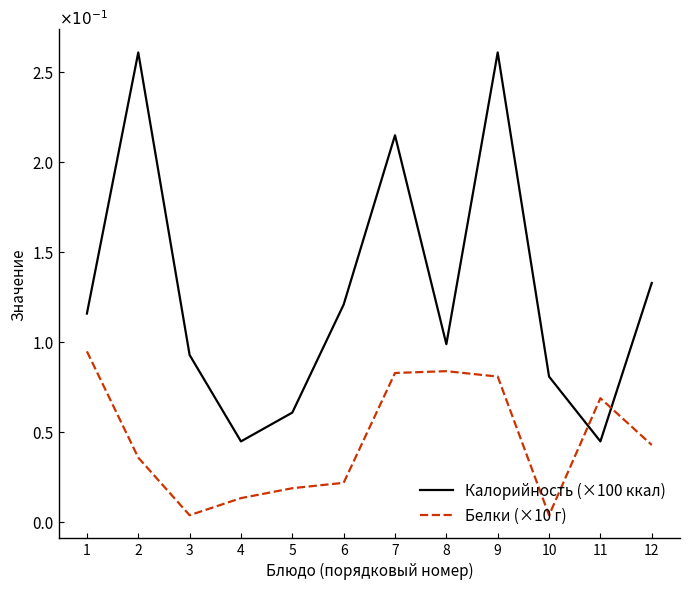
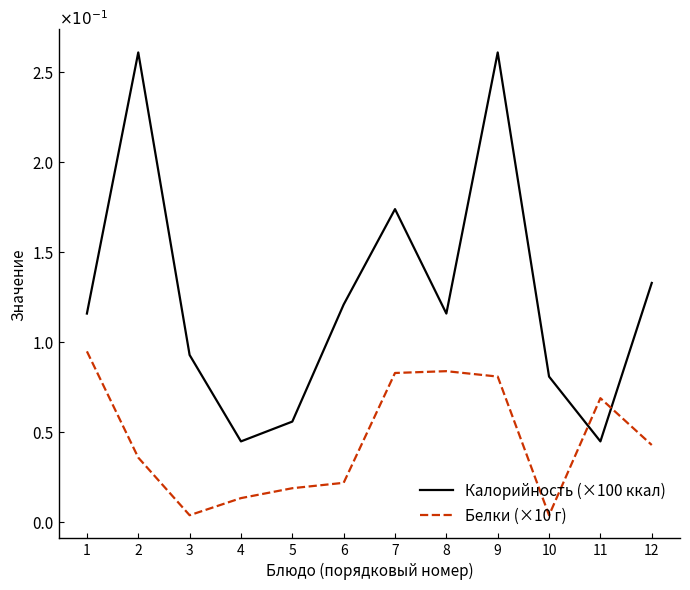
  {
    "Калорийность (×100 ккал)": {
      "1": 1.16,
      "2": 2.61,
      "3": 0.93,
      "4": 0.45,
-     "5": 0.61,
+     "5": 0.56,
      "6": 1.21,
-     "7": 2.15,
-     "8": 0.99,
+     "7": 1.74,
+     "8": 1.16,
      "9": 2.61,
      "10": 0.81,
      "11": 0.45,
      "12": 1.33
    },
    "Белки (×10 г)": {
      "1": 0.95,
      "2": 0.36,
      "3": 0.04,
      "4": 0.14,
      "5": 0.19,
      "6": 0.22,
      "7": 0.83,
      "8": 0.84,
      "9": 0.81,
      "10": 0.04,
      "11": 0.69,
      "12": 0.43
    }
  }
